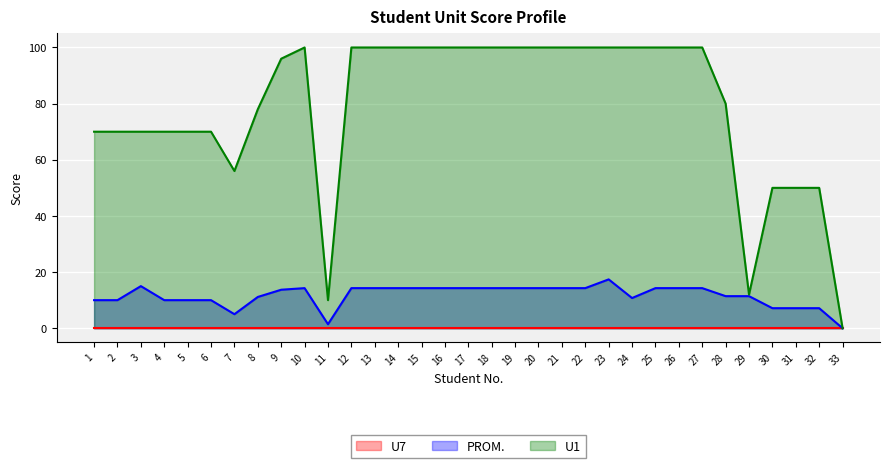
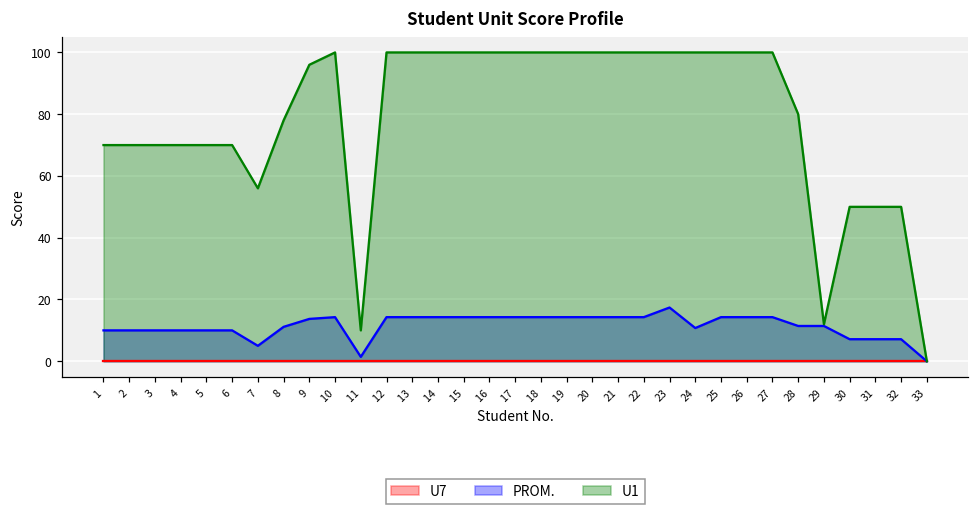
  {
    "U7": {
      "1": 0,
      "2": 0,
      "3": 0,
      "4": 0,
      "5": 0,
      "6": 0,
      "7": 0,
      "8": 0,
      "9": 0,
      "10": 0,
      "11": 0,
      "12": 0,
      "13": 0,
      "14": 0,
      "15": 0,
      "16": 0,
      "17": 0,
      "18": 0,
      "19": 0,
      "20": 0,
      "21": 0,
      "22": 0,
      "23": 0,
      "24": 0,
      "25": 0,
      "26": 0,
      "27": 0,
      "28": 0,
      "29": 0,
      "30": 0,
      "31": 0,
      "32": 0
    },
    "PROM.": {
      "1": 10,
      "2": 10,
-     "3": 15,
+     "3": 10,
      "4": 10,
      "5": 10,
      "6": 10,
      "7": 5,
      "8": 11,
      "9": 14,
      "10": 14,
      "11": 1,
      "12": 14,
      "13": 14,
      "14": 14,
      "15": 14,
      "16": 14,
      "17": 14,
      "18": 14,
      "19": 14,
      "20": 14,
      "21": 14,
      "22": 14,
      "23": 17,
      "24": 11,
      "25": 14,
      "26": 14,
      "27": 14,
      "28": 11,
      "30": 7,
      "31": 7,
      "32": 7
    },
    "U1": {
      "1": 70,
      "2": 70,
      "3": 70,
      "4": 70,
      "5": 70,
      "6": 70,
      "7": 56,
      "8": 78,
      "9": 96,
      "10": 100,
      "11": 10,
      "12": 100,
      "13": 100,
      "14": 100,
      "15": 100,
      "16": 100,
      "17": 100,
      "18": 100,
      "19": 100,
      "20": 100,
      "21": 100,
      "22": 100,
      "23": 100,
      "24": 100,
      "25": 100,
      "26": 100,
      "27": 100,
      "28": 80,
      "30": 50,
      "31": 50,
      "32": 50
    }
  }
